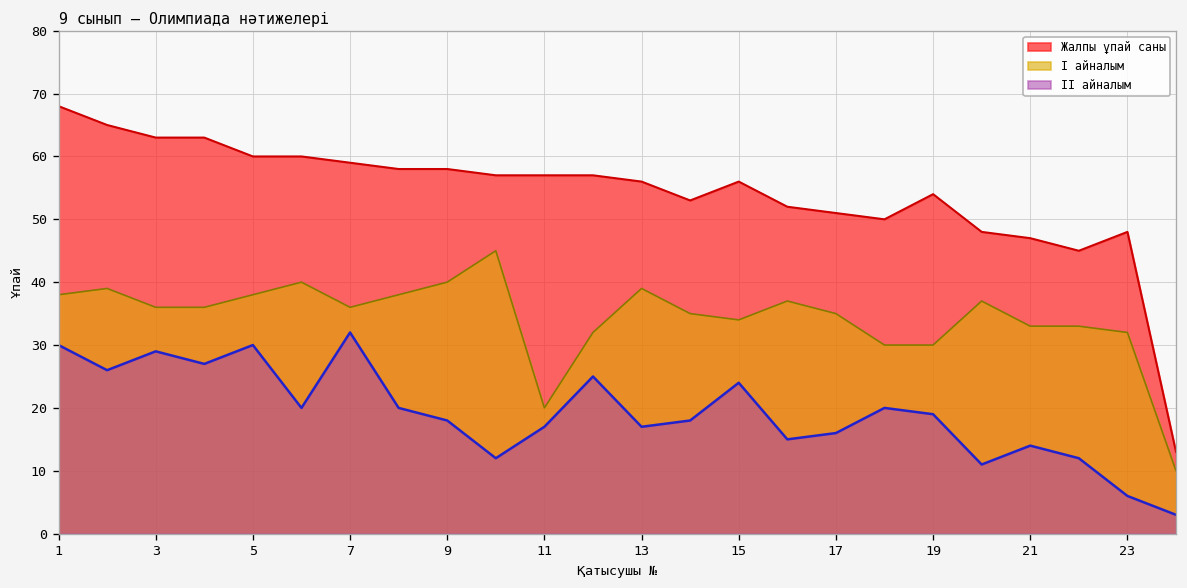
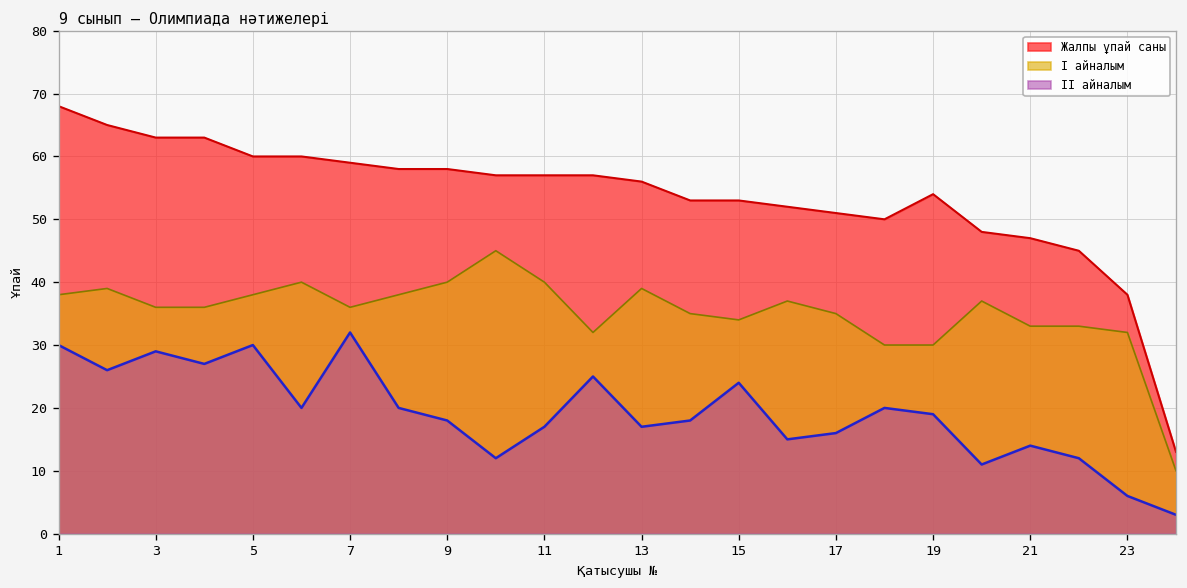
  {
    "Жалпы ұпай саны": {
      "1": 68,
      "3": 63,
      "5": 60,
      "7": 59,
      "9": 58,
      "11": 57,
      "13": 56,
-     "15": 56,
+     "15": 53,
      "17": 51,
      "19": 54,
      "21": 47,
-     "23": 48
+     "23": 38
    },
    "І айналым": {
      "1": 38,
      "3": 36,
      "5": 38,
      "7": 36,
      "9": 40,
-     "11": 20,
+     "11": 40,
      "13": 39,
      "15": 34,
      "17": 35,
      "19": 30,
      "21": 33,
      "23": 32
    },
    "ІІ айналым": {
      "1": 30,
      "3": 29,
      "5": 30,
      "7": 32,
      "9": 18,
      "11": 17,
      "13": 17,
      "15": 24,
      "17": 16,
      "19": 19,
      "21": 14,
      "23": 6
    }
  }
